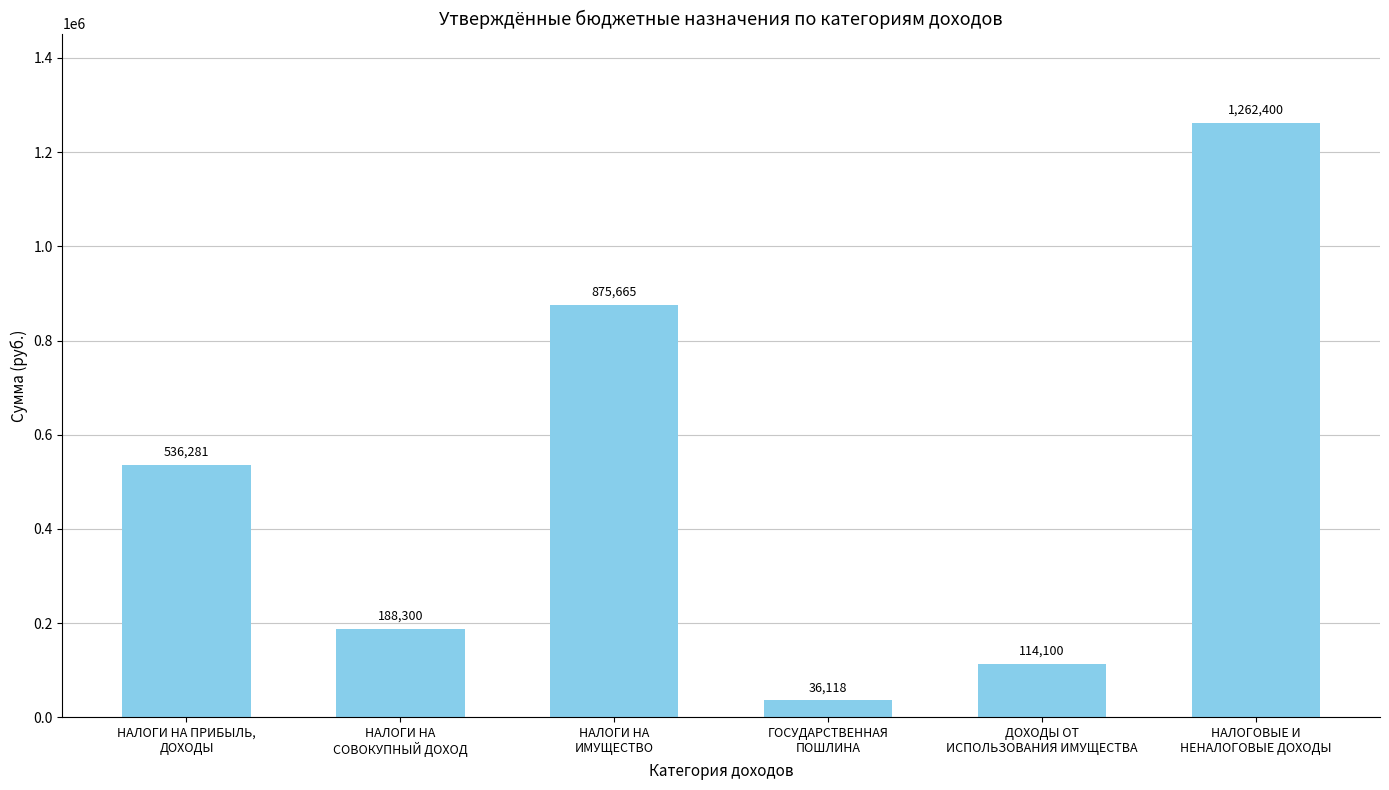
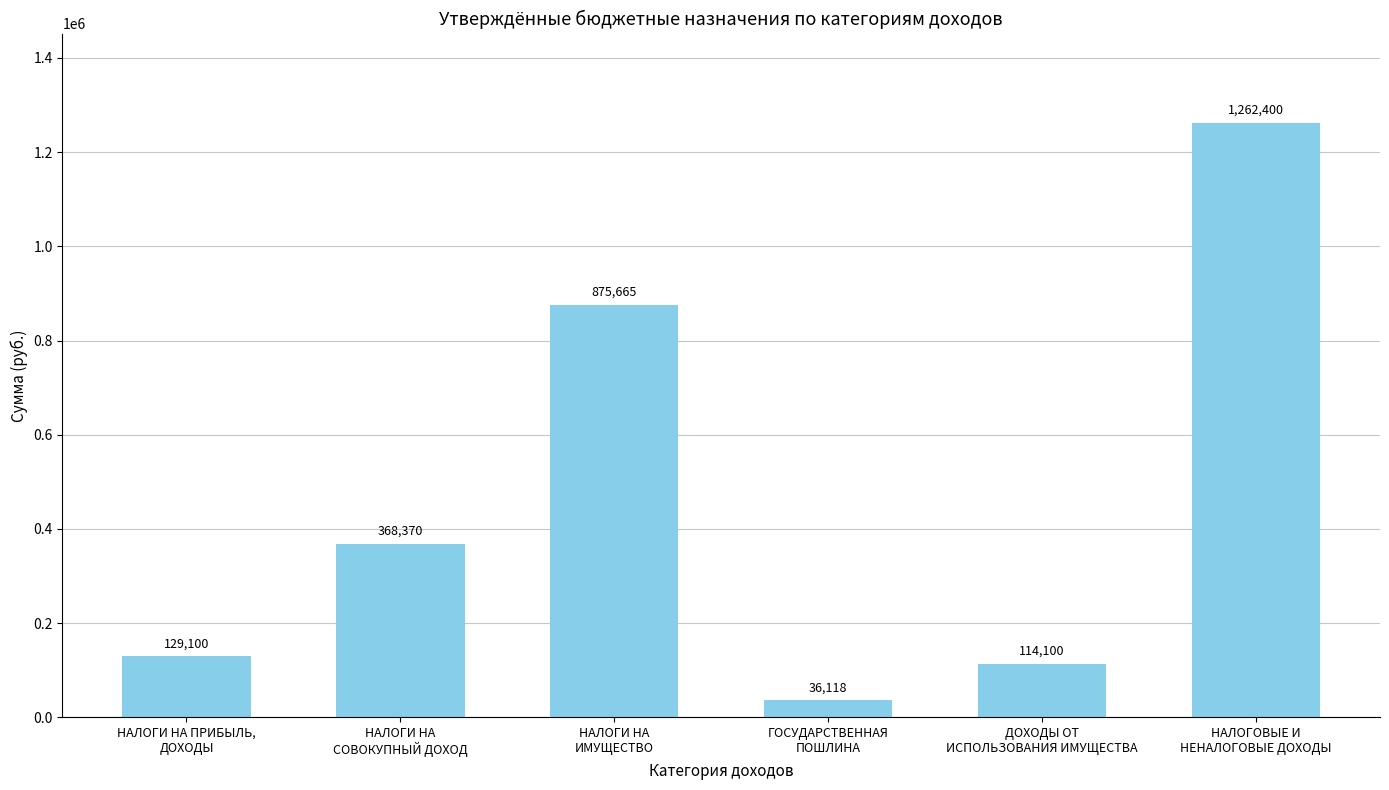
  {
-   "НАЛОГИ НА ПРИБЫЛЬ, ДОХОДЫ": "536,281",
-   "НАЛОГИ НА СОВОКУПНЫЙ ДОХОД": "188,300",
+   "НАЛОГИ НА ПРИБЫЛЬ, ДОХОДЫ": "129,100",
+   "НАЛОГИ НА СОВОКУПНЫЙ ДОХОД": "368,370",
    "НАЛОГИ НА ИМУЩЕСТВО": "875,665",
    "ГОСУДАРСТВЕННАЯ ПОШЛИНА": "36,118",
    "ДОХОДЫ ОТ ИСПОЛЬЗОВАНИЯ ИМУЩЕСТВА": "114,100",
    "НАЛОГОВЫЕ И НЕНАЛОГОВЫЕ ДОХОДЫ": "1,262,400"
  }
